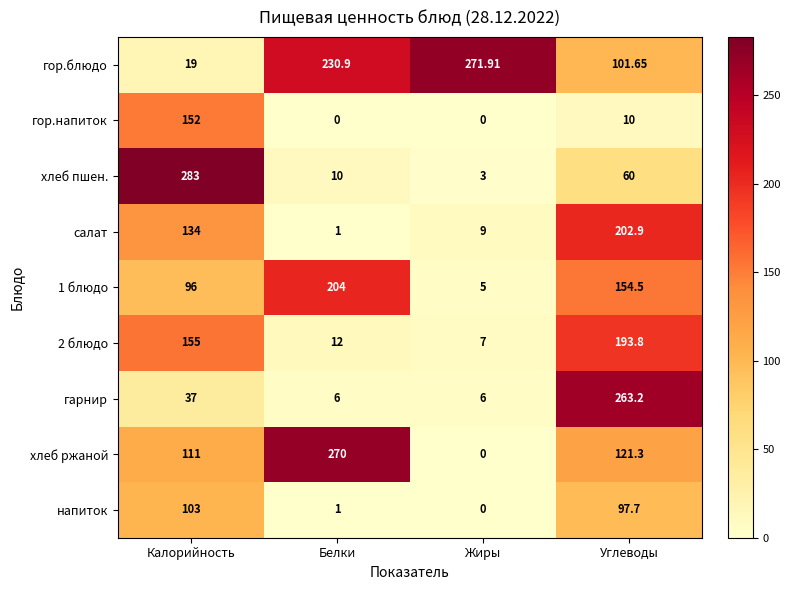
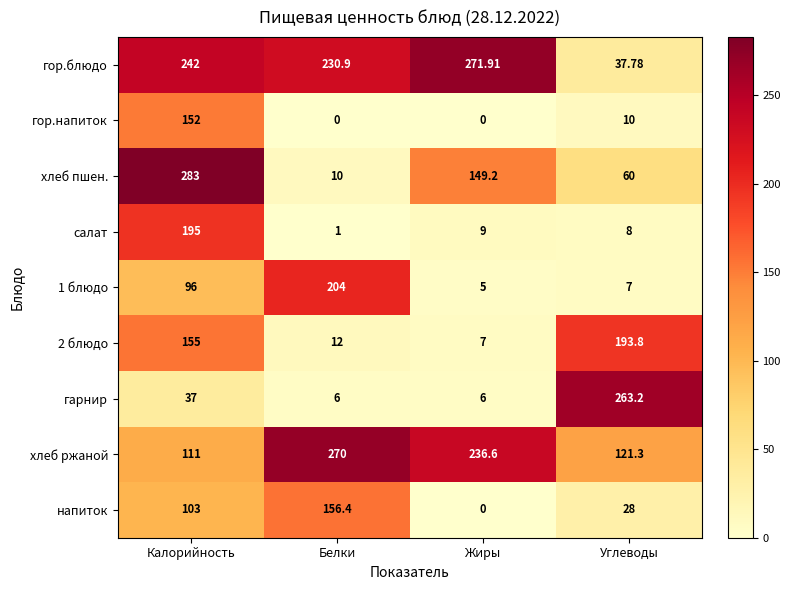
  {
    "гор.блюдо": {
-     "Калорийность": 19,
+     "Калорийность": 242,
      "Белки": 230.9,
      "Жиры": 271.91,
-     "Углеводы": 101.65
+     "Углеводы": 37.78
    },
    "гор.напиток": {
      "Калорийность": 152,
      "Белки": 0,
      "Жиры": 0,
      "Углеводы": 10
    },
    "хлеб пшен.": {
      "Калорийность": 283,
      "Белки": 10,
-     "Жиры": 3,
+     "Жиры": 149.2,
      "Углеводы": 60
    },
    "салат": {
-     "Калорийность": 134,
+     "Калорийность": 195,
      "Белки": 1,
      "Жиры": 9,
-     "Углеводы": 202.9
+     "Углеводы": 8
    },
    "1 блюдо": {
      "Калорийность": 96,
      "Белки": 204,
      "Жиры": 5,
-     "Углеводы": 154.5
+     "Углеводы": 7
    },
    "2 блюдо": {
      "Калорийность": 155,
      "Белки": 12,
      "Жиры": 7,
      "Углеводы": 193.8
    },
    "гарнир": {
      "Калорийность": 37,
      "Белки": 6,
      "Жиры": 6,
      "Углеводы": 263.2
    },
    "хлеб ржаной": {
      "Калорийность": 111,
      "Белки": 270,
-     "Жиры": 0,
+     "Жиры": 236.6,
      "Углеводы": 121.3
    },
    "напиток": {
      "Калорийность": 103,
-     "Белки": 1,
+     "Белки": 156.4,
      "Жиры": 0,
-     "Углеводы": 97.7
+     "Углеводы": 28
    }
  }
